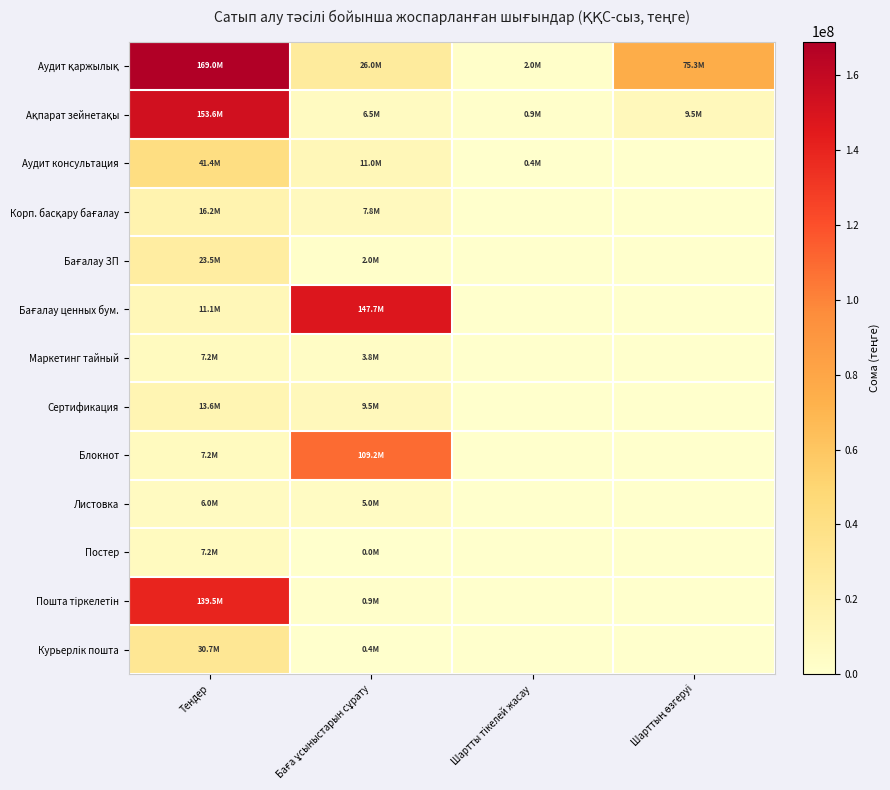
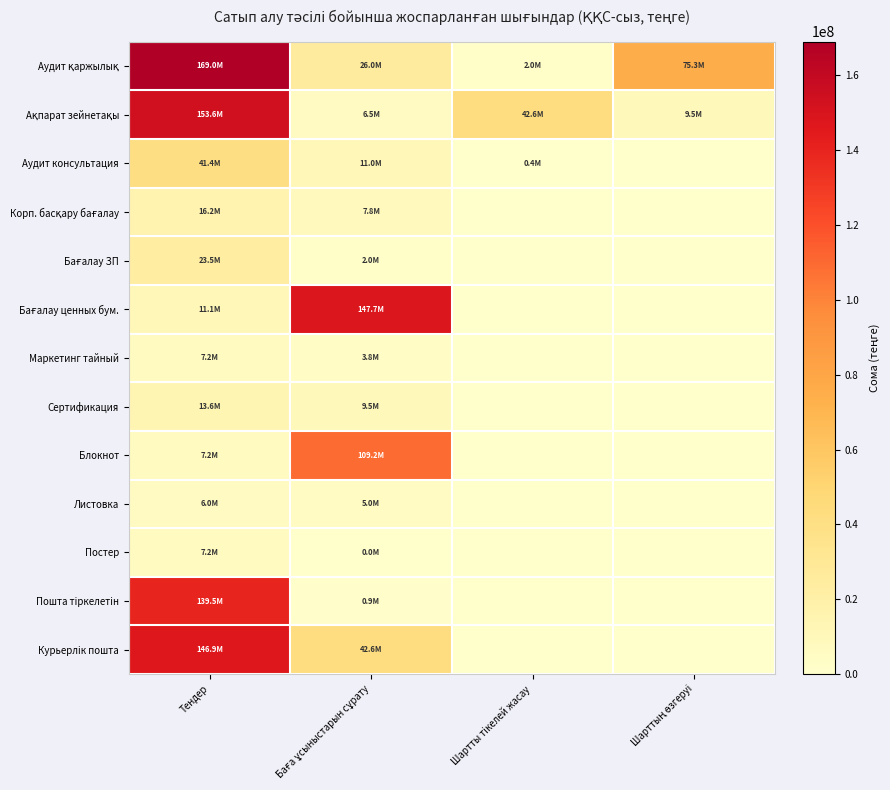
  {
    "Аудит қаржылық": {
      "Тендер": "169.0M",
      "Баға ұсыныстарын сұрату": "26.0M",
      "Шартты тікелей жасау": "2.0M",
      "Шарттың өзгеруі": "75.3M"
    },
    "Ақпарат зейнетақы": {
      "Тендер": "153.6M",
      "Баға ұсыныстарын сұрату": "6.5M",
-     "Шартты тікелей жасау": "0.9M",
+     "Шартты тікелей жасау": "42.6M",
      "Шарттың өзгеруі": "9.5M"
    },
    "Аудит консультация": {
      "Тендер": "41.4M",
      "Баға ұсыныстарын сұрату": "11.0M",
      "Шартты тікелей жасау": "0.4M"
    },
    "Корп. басқару бағалау": {
      "Тендер": "16.2M",
      "Баға ұсыныстарын сұрату": "7.8M"
    },
    "Бағалау ЗП": {
      "Тендер": "23.5M",
      "Баға ұсыныстарын сұрату": "2.0M"
    },
    "Бағалау ценных бум.": {
      "Тендер": "11.1M",
      "Баға ұсыныстарын сұрату": "147.7M"
    },
    "Маркетинг тайный": {
      "Тендер": "7.2M",
      "Баға ұсыныстарын сұрату": "3.8M"
    },
    "Сертификация": {
      "Тендер": "13.6M",
      "Баға ұсыныстарын сұрату": "9.5M"
    },
    "Блокнот": {
      "Тендер": "7.2M",
      "Баға ұсыныстарын сұрату": "109.2M"
    },
    "Листовка": {
      "Тендер": "6.0M",
      "Баға ұсыныстарын сұрату": "5.0M"
    },
    "Постер": {
      "Тендер": "7.2M",
      "Баға ұсыныстарын сұрату": "0.0M"
    },
    "Пошта тіркелетін": {
      "Тендер": "139.5M",
      "Баға ұсыныстарын сұрату": "0.9M"
    },
    "Курьерлік пошта": {
-     "Тендер": "30.7M",
-     "Баға ұсыныстарын сұрату": "0.4M"
+     "Тендер": "146.9M",
+     "Баға ұсыныстарын сұрату": "42.6M"
    }
  }
